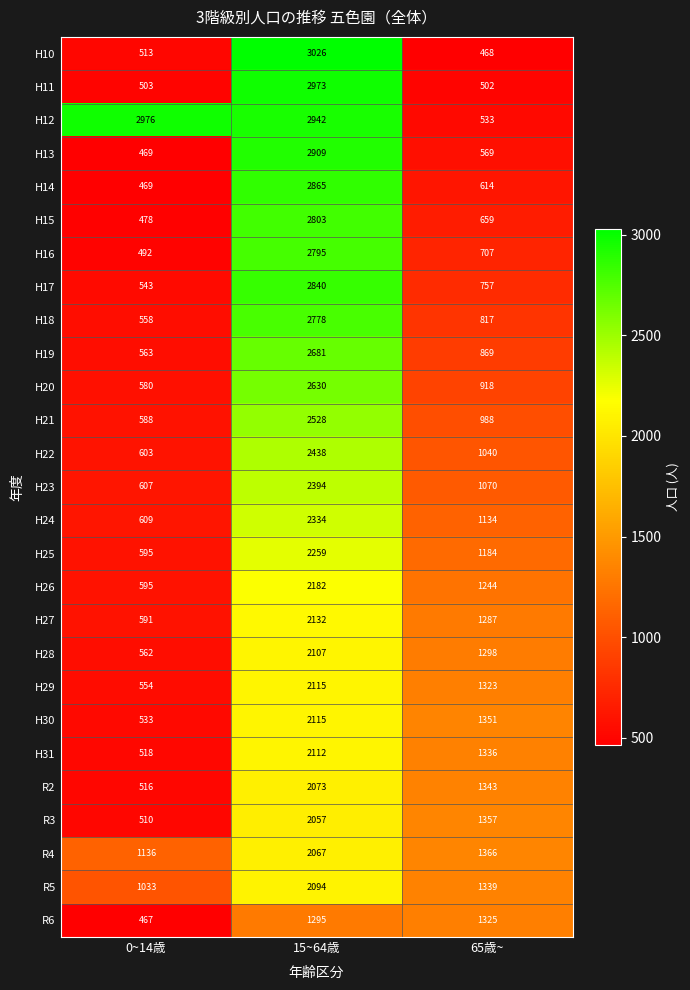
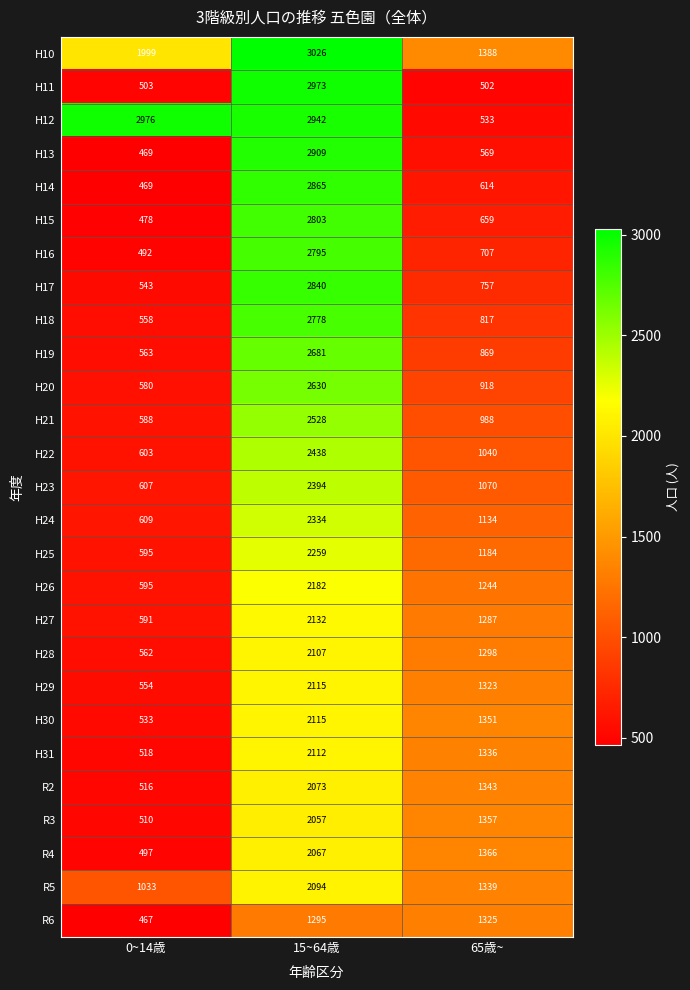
  {
    "H10": {
-     "0~14歳": 513,
+     "0~14歳": 1999,
      "15~64歳": 3026,
-     "65歳~": 468
+     "65歳~": 1388
    },
    "H11": {
      "0~14歳": 503,
      "15~64歳": 2973,
      "65歳~": 502
    },
    "H12": {
      "0~14歳": 2976,
      "15~64歳": 2942,
      "65歳~": 533
    },
    "H13": {
      "0~14歳": 469,
      "15~64歳": 2909,
      "65歳~": 569
    },
    "H14": {
      "0~14歳": 469,
      "15~64歳": 2865,
      "65歳~": 614
    },
    "H15": {
      "0~14歳": 478,
      "15~64歳": 2803,
      "65歳~": 659
    },
    "H16": {
      "0~14歳": 492,
      "15~64歳": 2795,
      "65歳~": 707
    },
    "H17": {
      "0~14歳": 543,
      "15~64歳": 2840,
      "65歳~": 757
    },
    "H18": {
      "0~14歳": 558,
      "15~64歳": 2778,
      "65歳~": 817
    },
    "H19": {
      "0~14歳": 563,
      "15~64歳": 2681,
      "65歳~": 869
    },
    "H20": {
      "0~14歳": 580,
      "15~64歳": 2630,
      "65歳~": 918
    },
    "H21": {
      "0~14歳": 588,
      "15~64歳": 2528,
      "65歳~": 988
    },
    "H22": {
      "0~14歳": 603,
      "15~64歳": 2438,
      "65歳~": 1040
    },
    "H23": {
      "0~14歳": 607,
      "15~64歳": 2394,
      "65歳~": 1070
    },
    "H24": {
      "0~14歳": 609,
      "15~64歳": 2334,
      "65歳~": 1134
    },
    "H25": {
      "0~14歳": 595,
      "15~64歳": 2259,
      "65歳~": 1184
    },
    "H26": {
      "0~14歳": 595,
      "15~64歳": 2182,
      "65歳~": 1244
    },
    "H27": {
      "0~14歳": 591,
      "15~64歳": 2132,
      "65歳~": 1287
    },
    "H28": {
      "0~14歳": 562,
      "15~64歳": 2107,
      "65歳~": 1298
    },
    "H29": {
      "0~14歳": 554,
      "15~64歳": 2115,
      "65歳~": 1323
    },
    "H30": {
      "0~14歳": 533,
      "15~64歳": 2115,
      "65歳~": 1351
    },
    "H31": {
      "0~14歳": 518,
      "15~64歳": 2112,
      "65歳~": 1336
    },
    "R2": {
      "0~14歳": 516,
      "15~64歳": 2073,
      "65歳~": 1343
    },
    "R3": {
      "0~14歳": 510,
      "15~64歳": 2057,
      "65歳~": 1357
    },
    "R4": {
-     "0~14歳": 1136,
+     "0~14歳": 497,
      "15~64歳": 2067,
      "65歳~": 1366
    },
    "R5": {
      "0~14歳": 1033,
      "15~64歳": 2094,
      "65歳~": 1339
    },
    "R6": {
      "0~14歳": 467,
      "15~64歳": 1295,
      "65歳~": 1325
    }
  }
